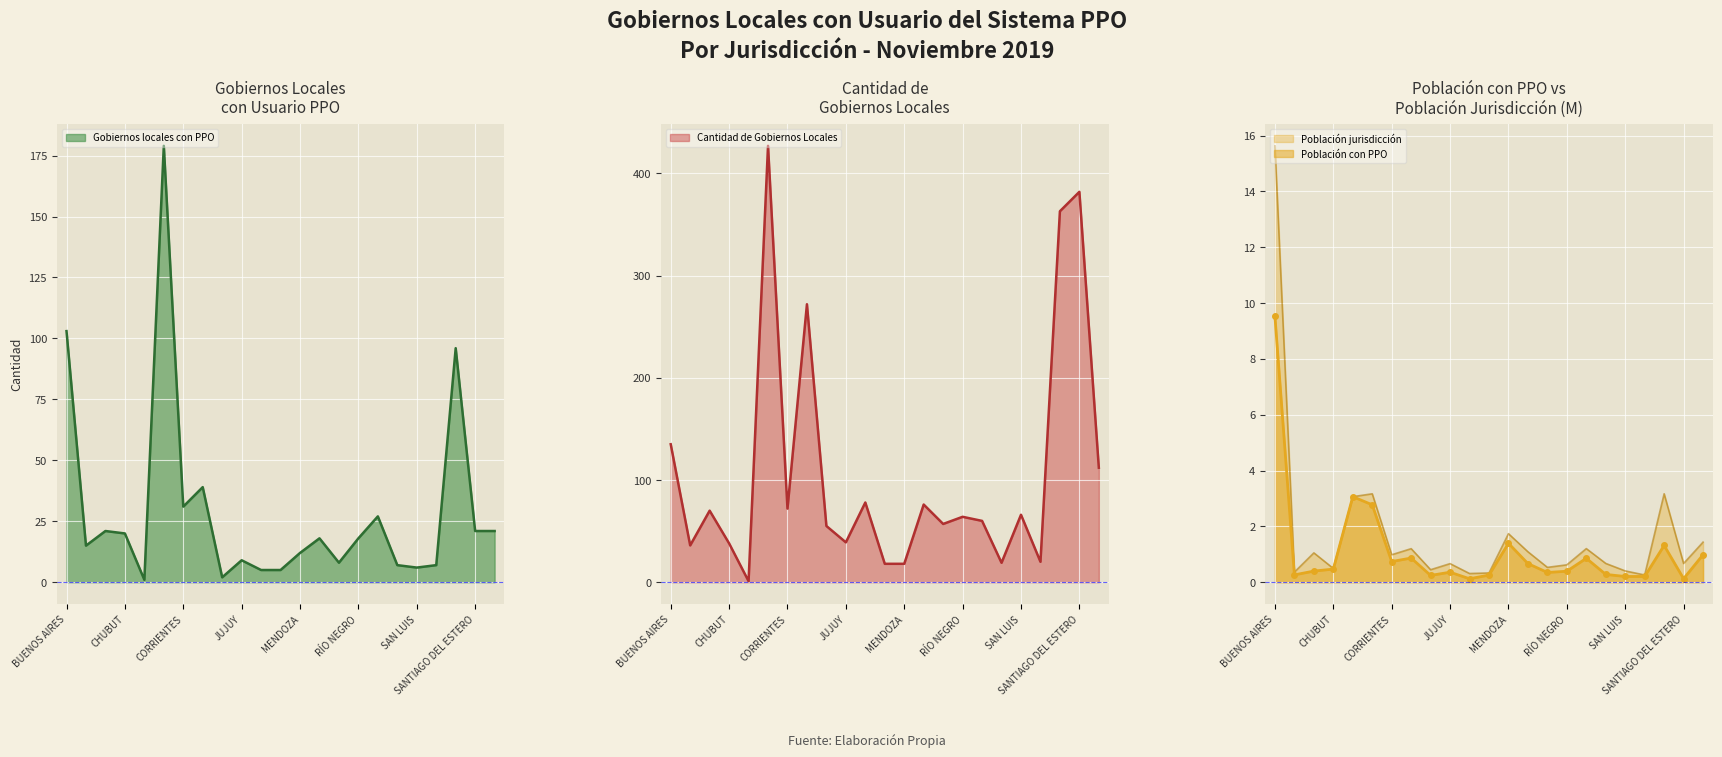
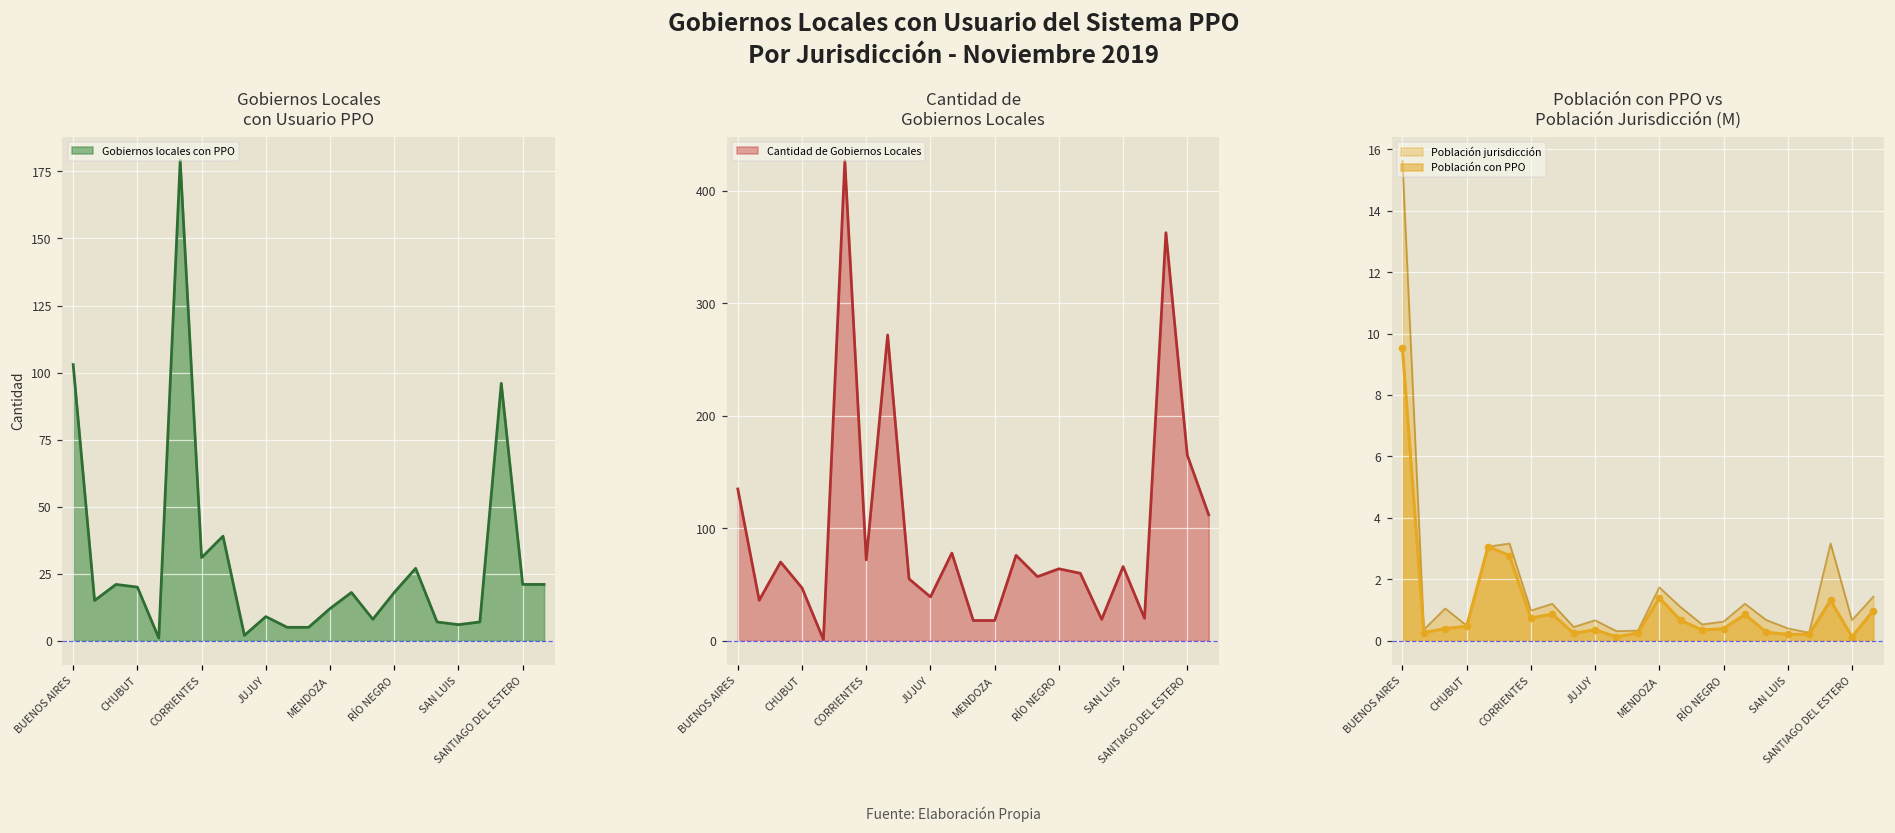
  {
    "Gobiernos Locales con Usuario PPO": {
      "BUENOS AIRES": 103,
      "CHUBUT": 20,
      "CORRIENTES": 31,
      "JUJUY": 9,
      "MENDOZA": 12,
      "RÍO NEGRO": 18,
      "SAN LUIS": 6,
      "SANTIAGO DEL ESTERO": 21
    },
    "Cantidad de Gobiernos Locales": {
      "BUENOS AIRES": 135,
-     "CHUBUT": 38,
+     "CHUBUT": 47,
      "CORRIENTES": 72,
      "JUJUY": 39,
      "MENDOZA": 18,
      "RÍO NEGRO": 64,
      "SAN LUIS": 66,
-     "SANTIAGO DEL ESTERO": 382
+     "SANTIAGO DEL ESTERO": 165
    }
  }
